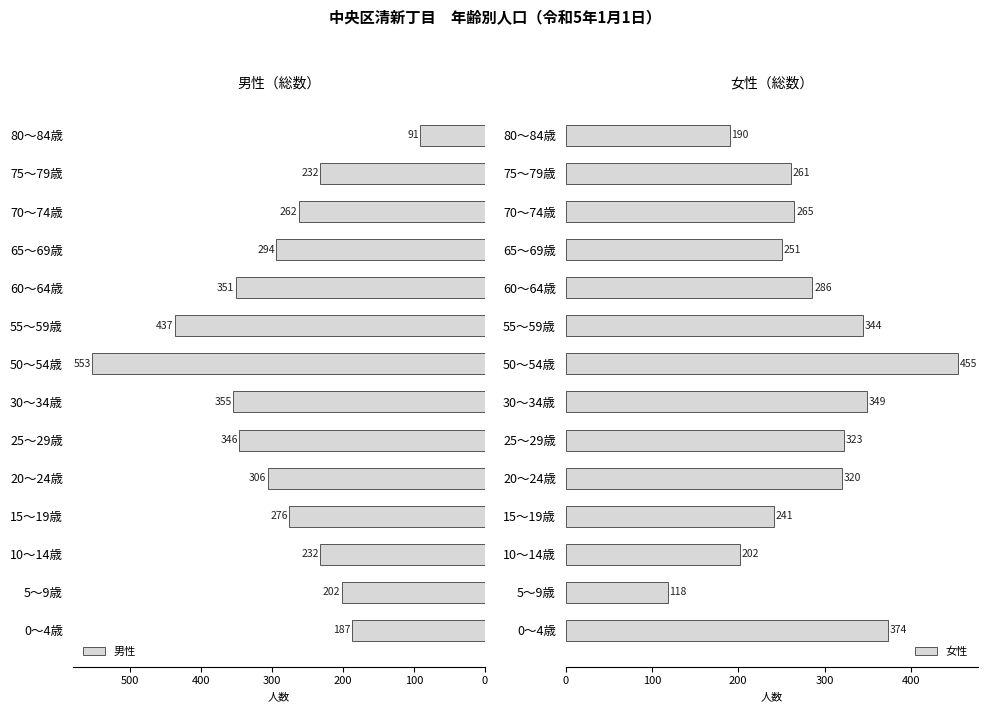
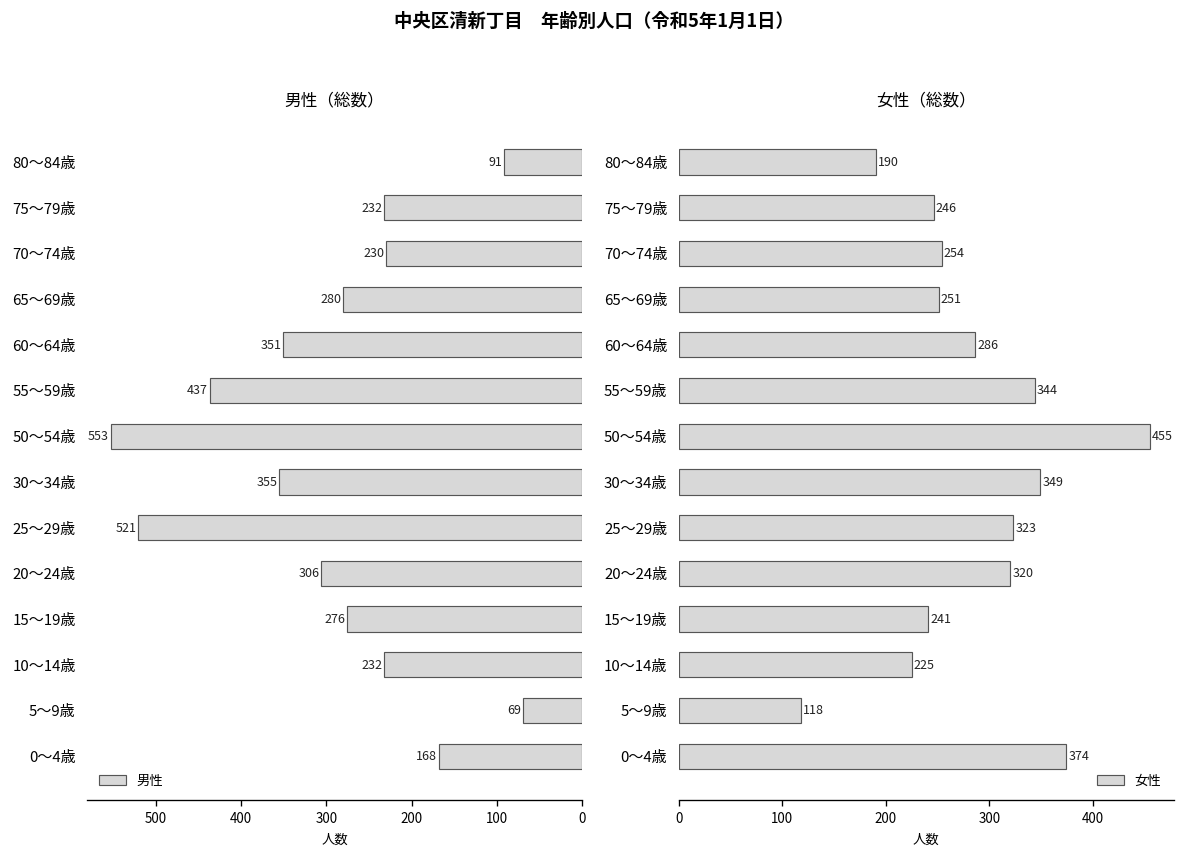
  {
    "男性（総数）": {
      "80～84歳": 91,
      "75～79歳": 232,
-     "70～74歳": 262,
-     "65～69歳": 294,
+     "70～74歳": 230,
+     "65～69歳": 280,
      "60～64歳": 351,
      "55～59歳": 437,
      "50～54歳": 553,
      "30～34歳": 355,
-     "25～29歳": 346,
+     "25～29歳": 521,
      "20～24歳": 306,
      "15～19歳": 276,
      "10～14歳": 232,
-     "5～9歳": 202,
-     "0～4歳": 187
+     "5～9歳": 69,
+     "0～4歳": 168
    },
    "女性（総数）": {
      "80～84歳": 190,
-     "75～79歳": 261,
-     "70～74歳": 265,
+     "75～79歳": 246,
+     "70～74歳": 254,
      "65～69歳": 251,
      "60～64歳": 286,
      "55～59歳": 344,
      "50～54歳": 455,
      "30～34歳": 349,
      "25～29歳": 323,
      "20～24歳": 320,
      "15～19歳": 241,
-     "10～14歳": 202,
+     "10～14歳": 225,
      "5～9歳": 118,
      "0～4歳": 374
    }
  }
